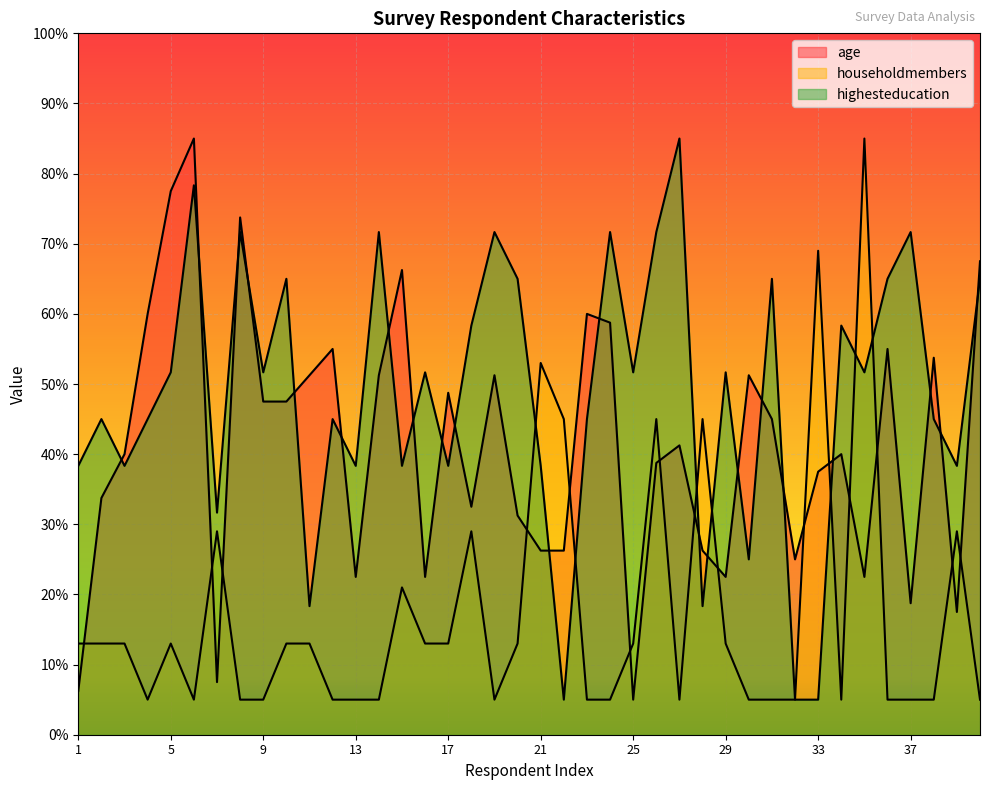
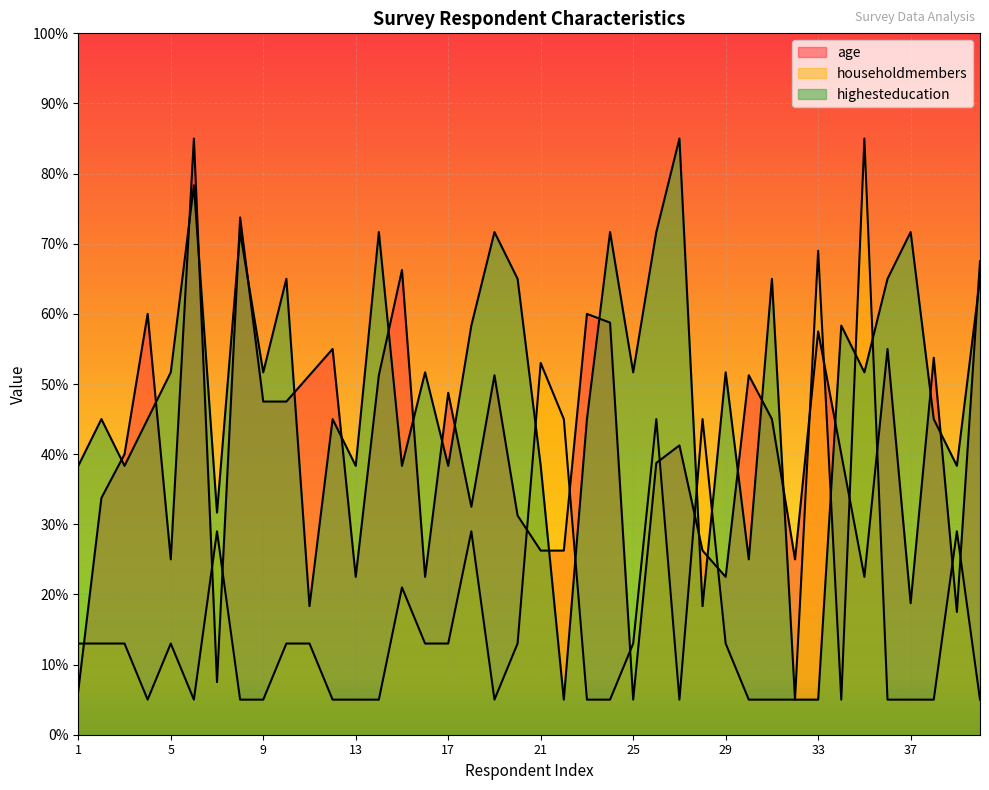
  {
    "age": {
      "1": "6%",
-     "5": "77%",
+     "5": "25%",
      "9": "47%",
      "13": "22%",
      "17": "49%",
      "21": "26%",
      "25": "5%",
      "29": "22%",
-     "33": "37%",
+     "33": "57%",
      "37": "19%"
    },
    "householdmembers": {
      "1": "13%",
      "5": "13%",
      "9": "5%",
      "13": "5%",
      "17": "13%",
      "21": "53%",
      "25": "13%",
      "29": "13%",
      "33": "69%",
      "37": "5%"
    },
    "highesteducation": {
      "1": "38%",
      "5": "52%",
      "9": "52%",
      "13": "38%",
      "17": "38%",
      "21": "38%",
      "25": "52%",
      "29": "52%",
      "33": "5%",
      "37": "72%"
    }
  }
